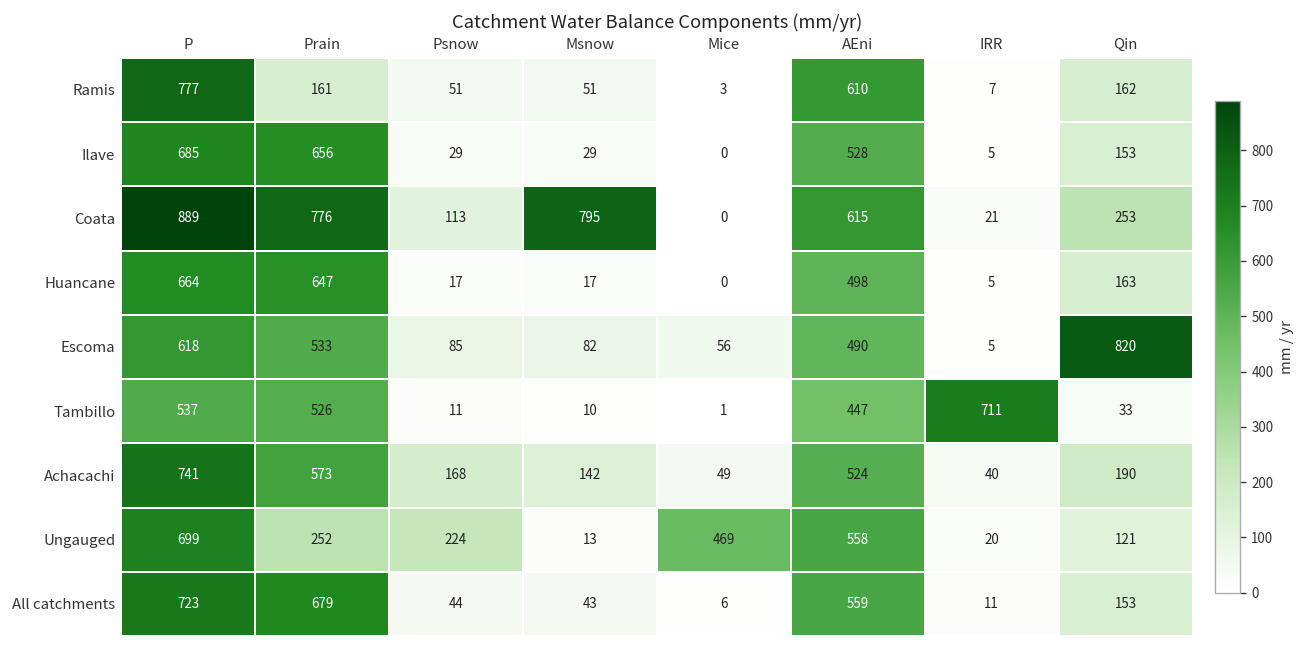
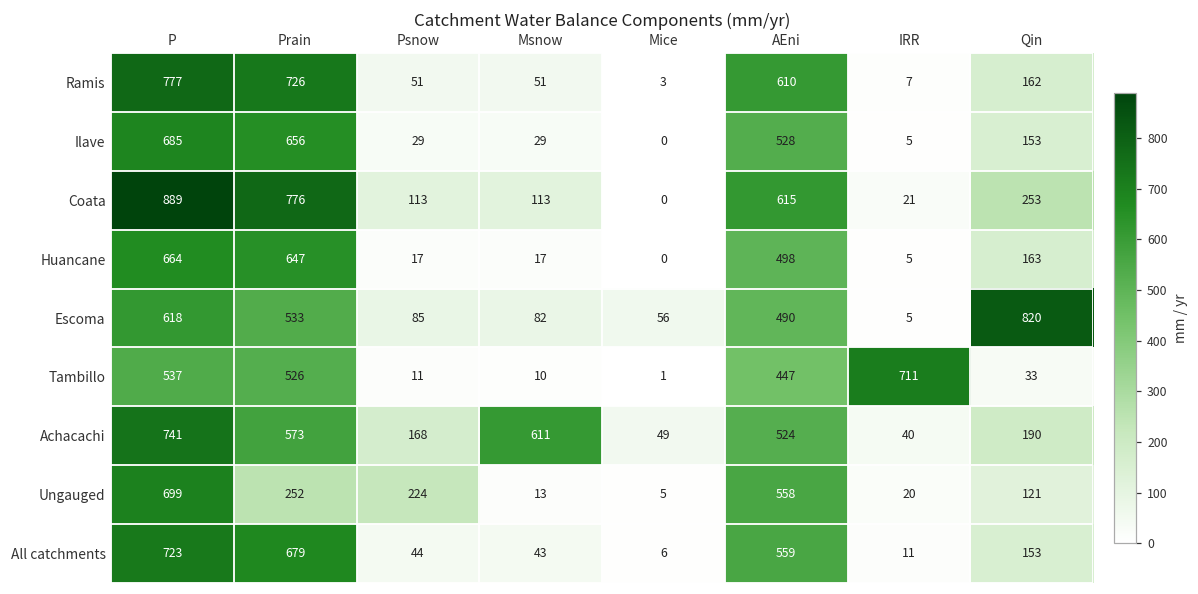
  {
    "Ramis": {
      "P": 777,
-     "Prain": 161,
+     "Prain": 726,
      "Psnow": 51,
      "Msnow": 51,
      "Mice": 3,
      "AEni": 610,
      "IRR": 7,
      "Qin": 162
    },
    "Ilave": {
      "P": 685,
      "Prain": 656,
      "Psnow": 29,
      "Msnow": 29,
      "Mice": 0,
      "AEni": 528,
      "IRR": 5,
      "Qin": 153
    },
    "Coata": {
      "P": 889,
      "Prain": 776,
      "Psnow": 113,
-     "Msnow": 795,
+     "Msnow": 113,
      "Mice": 0,
      "AEni": 615,
      "IRR": 21,
      "Qin": 253
    },
    "Huancane": {
      "P": 664,
      "Prain": 647,
      "Psnow": 17,
      "Msnow": 17,
      "Mice": 0,
      "AEni": 498,
      "IRR": 5,
      "Qin": 163
    },
    "Escoma": {
      "P": 618,
      "Prain": 533,
      "Psnow": 85,
      "Msnow": 82,
      "Mice": 56,
      "AEni": 490,
      "IRR": 5,
      "Qin": 820
    },
    "Tambillo": {
      "P": 537,
      "Prain": 526,
      "Psnow": 11,
      "Msnow": 10,
      "Mice": 1,
      "AEni": 447,
      "IRR": 711,
      "Qin": 33
    },
    "Achacachi": {
      "P": 741,
      "Prain": 573,
      "Psnow": 168,
-     "Msnow": 142,
+     "Msnow": 611,
      "Mice": 49,
      "AEni": 524,
      "IRR": 40,
      "Qin": 190
    },
    "Ungauged": {
      "P": 699,
      "Prain": 252,
      "Psnow": 224,
      "Msnow": 13,
-     "Mice": 469,
+     "Mice": 5,
      "AEni": 558,
      "IRR": 20,
      "Qin": 121
    },
    "All catchments": {
      "P": 723,
      "Prain": 679,
      "Psnow": 44,
      "Msnow": 43,
      "Mice": 6,
      "AEni": 559,
      "IRR": 11,
      "Qin": 153
    }
  }
